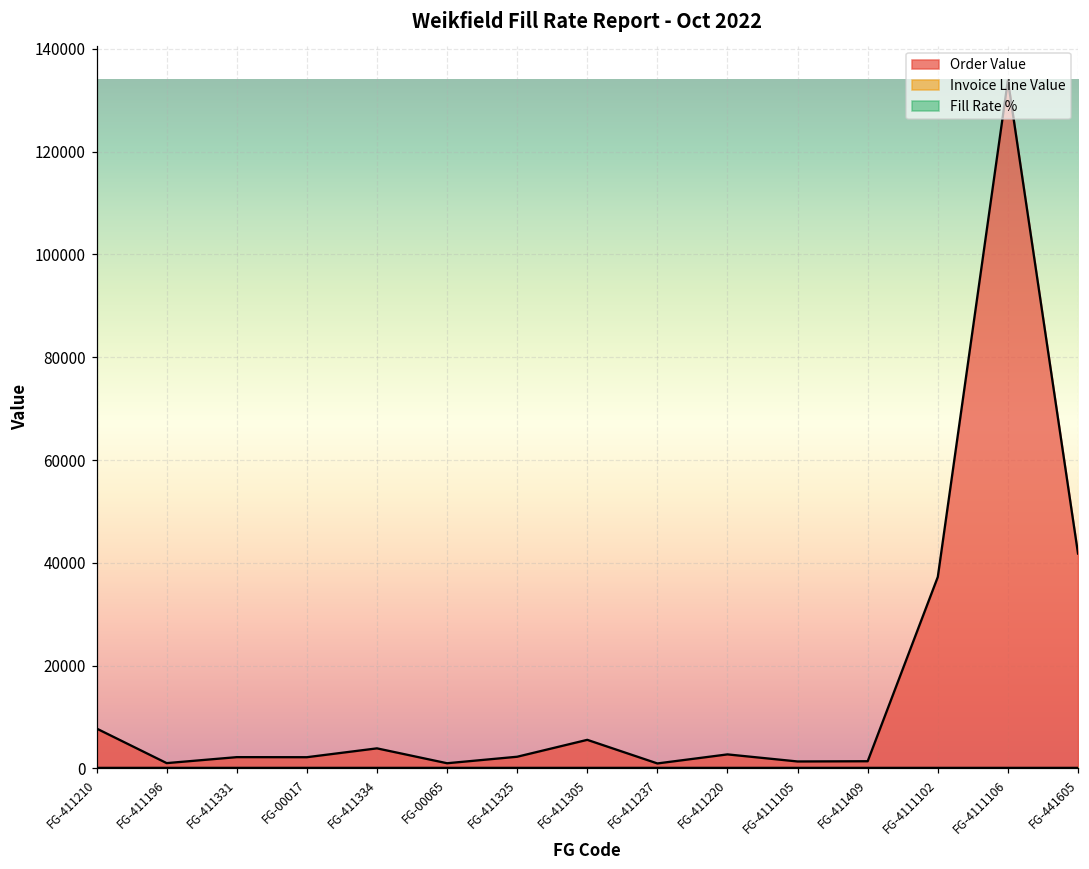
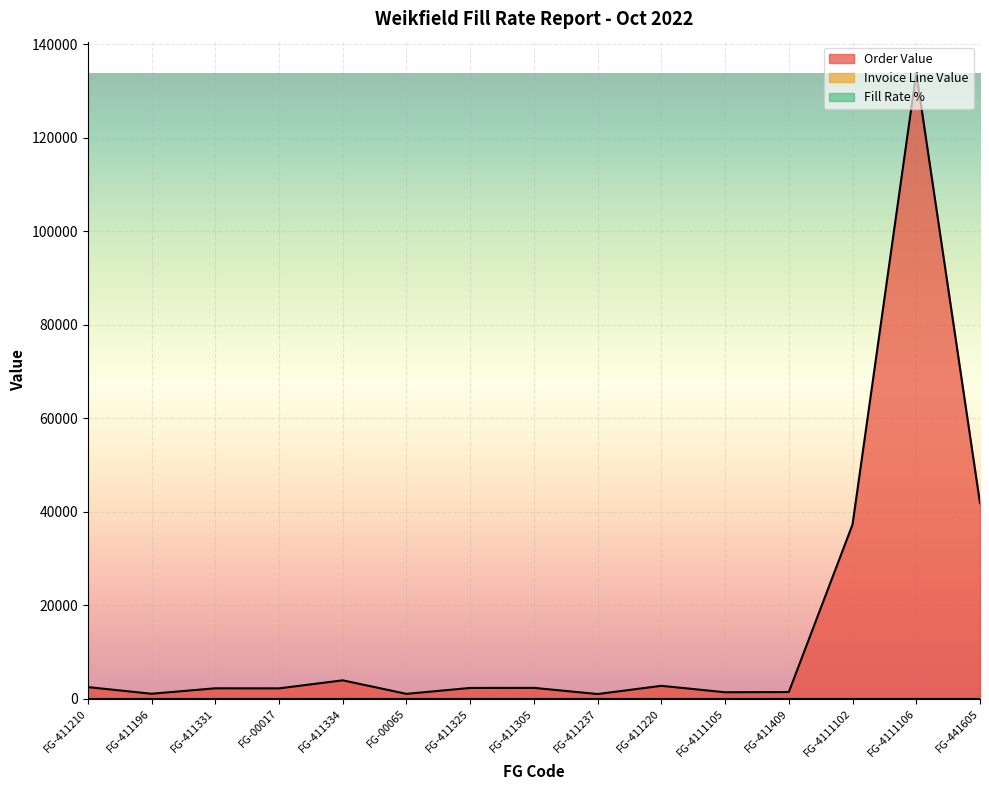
  {
    "Order Value": {
-     "FG-411210": 8000,
+     "FG-411210": 2000,
      "FG-411196": 1000,
      "FG-411331": 2000,
      "FG-00017": 2000,
      "FG-411334": 4000,
      "FG-00065": 1000,
      "FG-411325": 2000,
-     "FG-411305": 6000,
+     "FG-411305": 2000,
      "FG-411237": 1000,
      "FG-411220": 3000,
      "FG-4111105": 1000,
      "FG-411409": 1000,
      "FG-4111102": 37000,
      "FG-441605": 42000
    },
    "Fill Rate %": {
      "FG-411210": 0,
      "FG-411196": 0,
      "FG-411331": 0,
      "FG-00017": 0,
      "FG-411334": 0,
      "FG-00065": 0,
      "FG-411325": 0,
      "FG-411305": 0,
      "FG-411237": 0,
      "FG-411220": 0,
      "FG-4111105": 0,
      "FG-411409": 0,
      "FG-4111102": 0,
      "FG-4111106": 0,
      "FG-441605": 0
    }
  }
